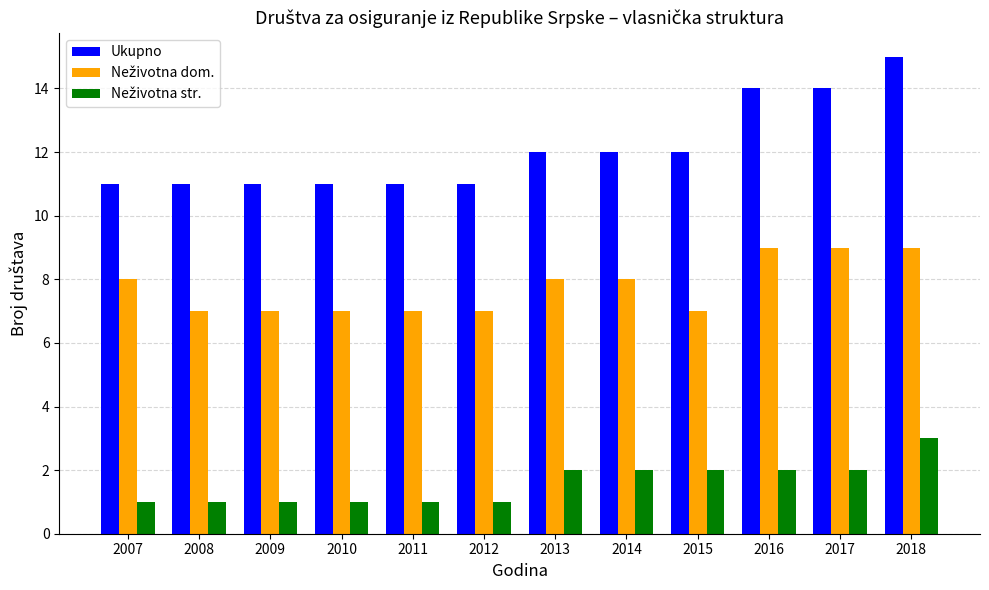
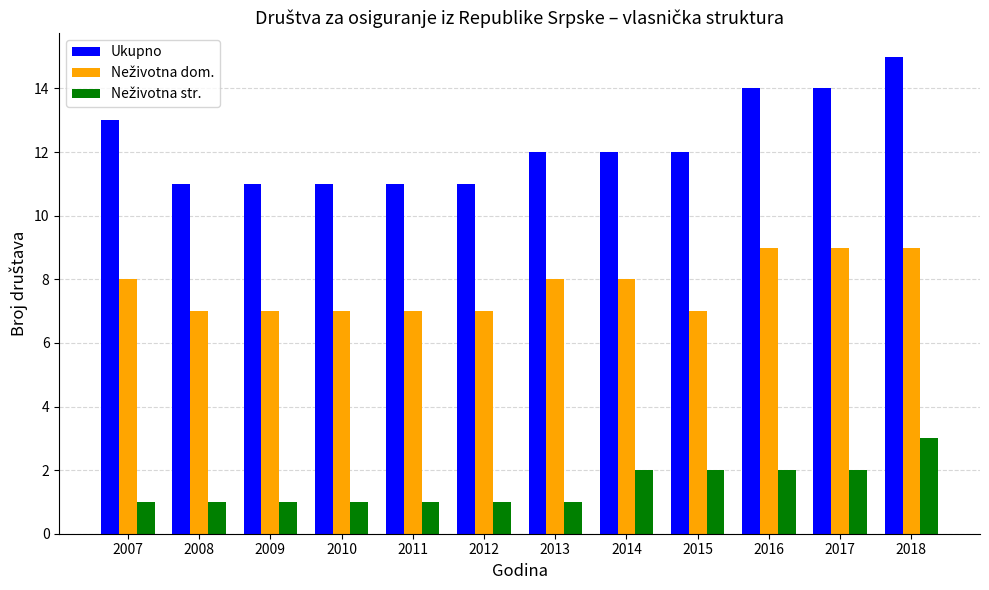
  {
    "Ukupno": {
-     "2007": 11,
+     "2007": 13,
      "2008": 11,
      "2009": 11,
      "2010": 11,
      "2011": 11,
      "2012": 11,
      "2013": 12,
      "2014": 12,
      "2015": 12,
      "2016": 14,
      "2017": 14,
      "2018": 15
    },
    "Neživotna dom.": {
      "2007": 8,
      "2008": 7,
      "2009": 7,
      "2010": 7,
      "2011": 7,
      "2012": 7,
      "2013": 8,
      "2014": 8,
      "2015": 7,
      "2016": 9,
      "2017": 9,
      "2018": 9
    },
    "Neživotna str.": {
      "2007": 1,
      "2008": 1,
      "2009": 1,
      "2010": 1,
      "2011": 1,
      "2012": 1,
-     "2013": 2,
+     "2013": 1,
      "2014": 2,
      "2015": 2,
      "2016": 2,
      "2017": 2,
      "2018": 3
    }
  }
